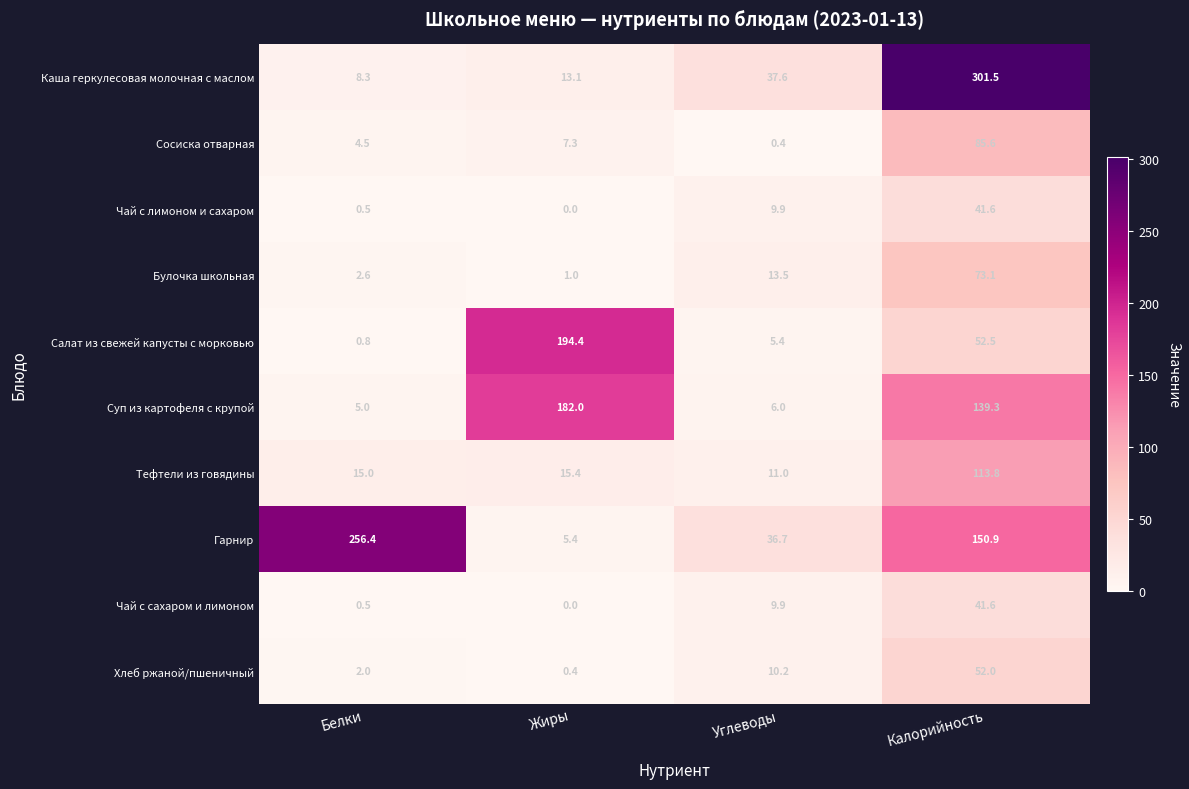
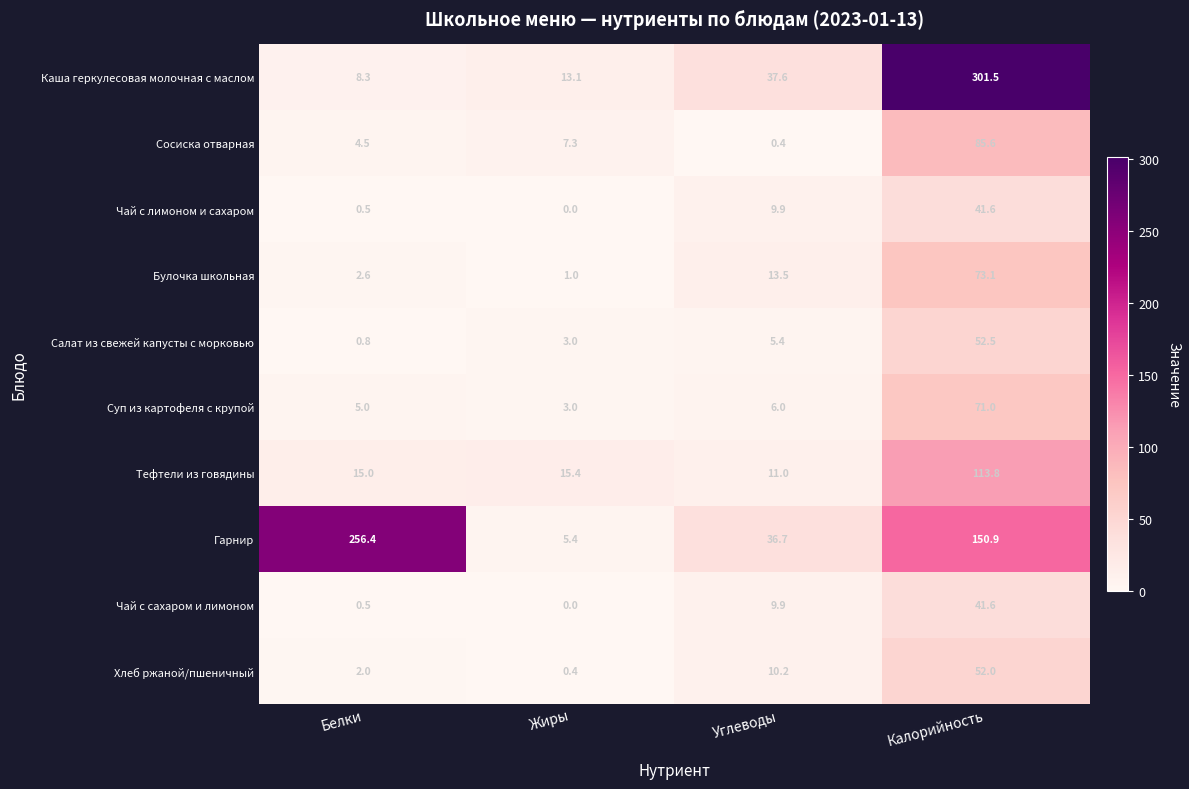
  {
    "Каша геркулесовая молочная с маслом": {
      "Белки": 8.3,
      "Жиры": 13.1,
      "Углеводы": 37.6,
      "Калорийность": 301.5
    },
    "Сосиска отварная": {
      "Белки": 4.5,
      "Жиры": 7.3,
      "Углеводы": 0.4
    },
    "Чай с лимоном и сахаром": {
      "Белки": 0.5,
      "Жиры": 0.0,
      "Углеводы": 9.9,
      "Калорийность": 41.6
    },
    "Булочка школьная": {
      "Белки": 2.6,
      "Жиры": 1.0,
      "Углеводы": 13.5,
      "Калорийность": 73.1
    },
    "Салат из свежей капусты с морковью": {
      "Белки": 0.8,
-     "Жиры": 194.4,
+     "Жиры": 3.0,
      "Углеводы": 5.4,
      "Калорийность": 52.5
    },
    "Суп из картофеля с крупой": {
      "Белки": 5.0,
-     "Жиры": 182.0,
+     "Жиры": 3.0,
      "Углеводы": 6.0,
-     "Калорийность": 139.3
+     "Калорийность": 71.0
    },
    "Тефтели из говядины": {
      "Белки": 15.0,
      "Жиры": 15.4,
      "Углеводы": 11.0
    },
    "Гарнир": {
      "Белки": 256.4,
      "Жиры": 5.4,
      "Углеводы": 36.7,
      "Калорийность": 150.9
    },
    "Чай с сахаром и лимоном": {
      "Белки": 0.5,
      "Жиры": 0.0,
      "Углеводы": 9.9,
      "Калорийность": 41.6
    },
    "Хлеб ржаной/пшеничный": {
      "Белки": 2.0,
      "Жиры": 0.4,
      "Углеводы": 10.2,
      "Калорийность": 52.0
    }
  }
